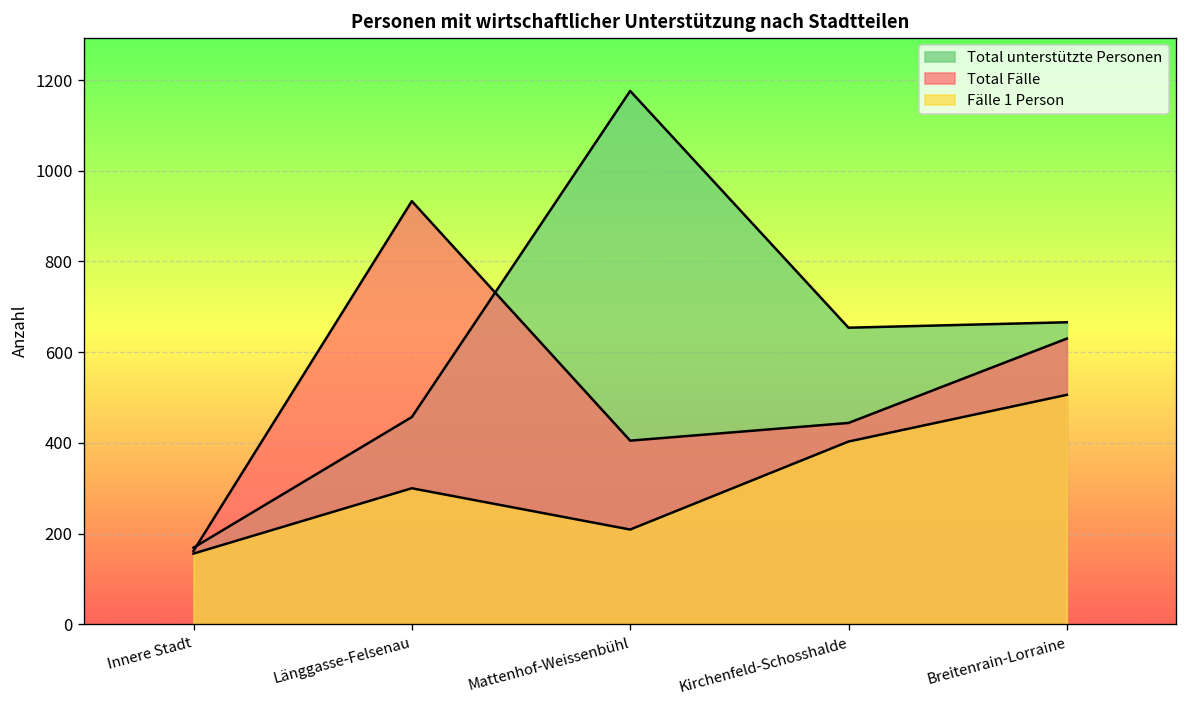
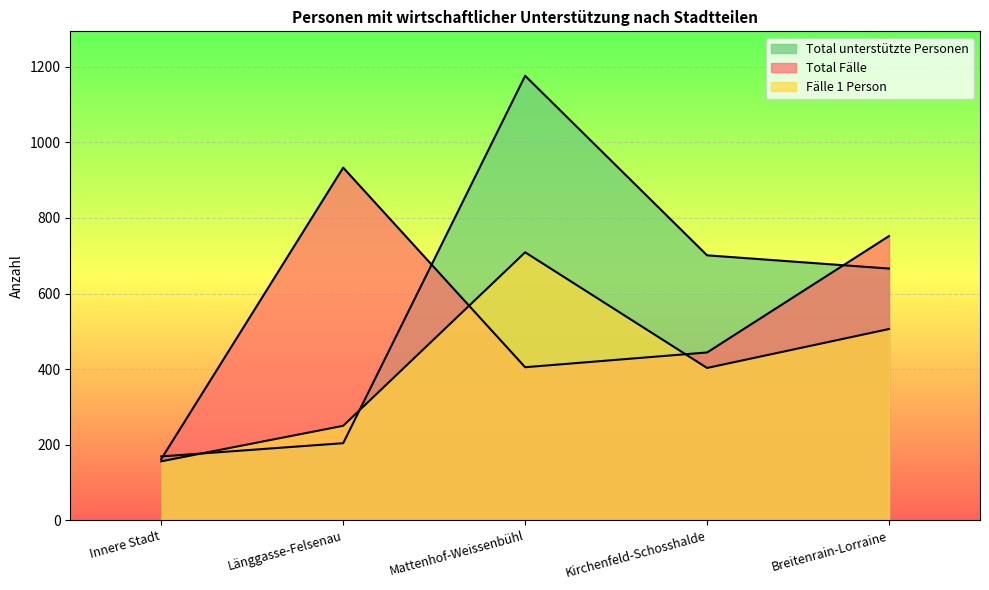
  {
    "Total unterstützte Personen": {
      "Innere Stadt": 170,
-     "Länggasse-Felsenau": 460,
+     "Länggasse-Felsenau": 200,
      "Mattenhof-Weissenbühl": 1180,
-     "Kirchenfeld-Schosshalde": 650,
+     "Kirchenfeld-Schosshalde": 700,
      "Breitenrain-Lorraine": 670
    },
    "Total Fälle": {
      "Länggasse-Felsenau": 930,
      "Mattenhof-Weissenbühl": 410,
      "Kirchenfeld-Schosshalde": 440,
-     "Breitenrain-Lorraine": 630
+     "Breitenrain-Lorraine": 750
    },
    "Fälle 1 Person": {
-     "Länggasse-Felsenau": 300,
-     "Mattenhof-Weissenbühl": 210,
+     "Länggasse-Felsenau": 250,
+     "Mattenhof-Weissenbühl": 710,
      "Kirchenfeld-Schosshalde": 400,
      "Breitenrain-Lorraine": 510
    }
  }
